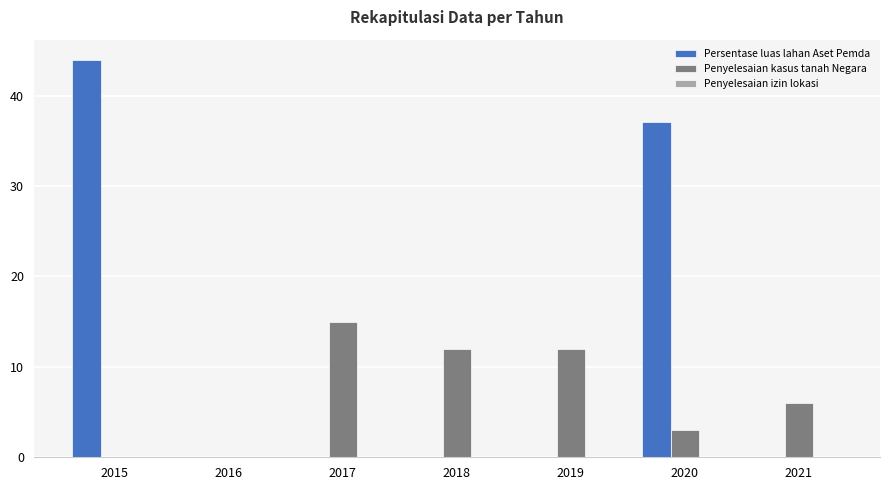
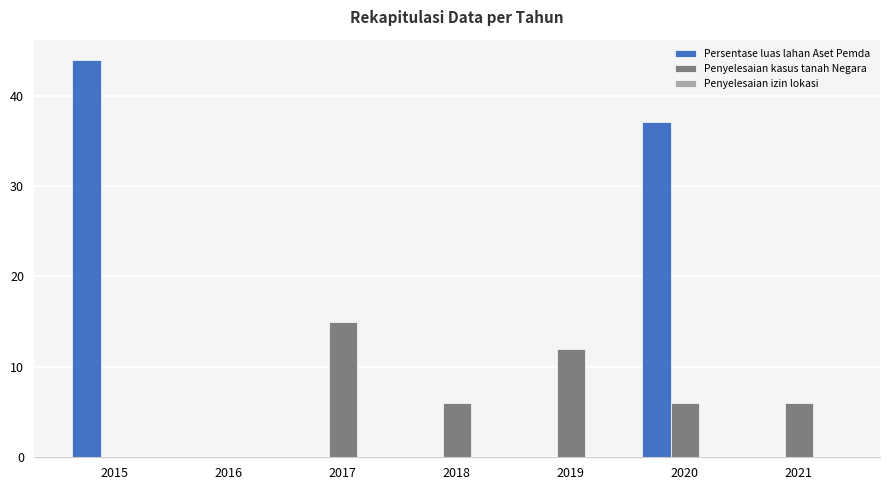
  {
    "Persentase luas lahan Aset Pemda": {
      "2015": 44,
      "2016": 0,
      "2020": 37
    },
    "Penyelesaian kasus tanah Negara": {
      "2015": 0,
      "2016": 0,
      "2017": 15,
-     "2018": 12,
+     "2018": 6,
      "2019": 12,
-     "2020": 3,
+     "2020": 6,
      "2021": 6
    },
    "Penyelesaian izin lokasi": {
      "2015": 0,
      "2016": 0,
      "2017": 0,
      "2018": 0,
      "2019": 0,
      "2020": 0,
      "2021": 0
    }
  }
